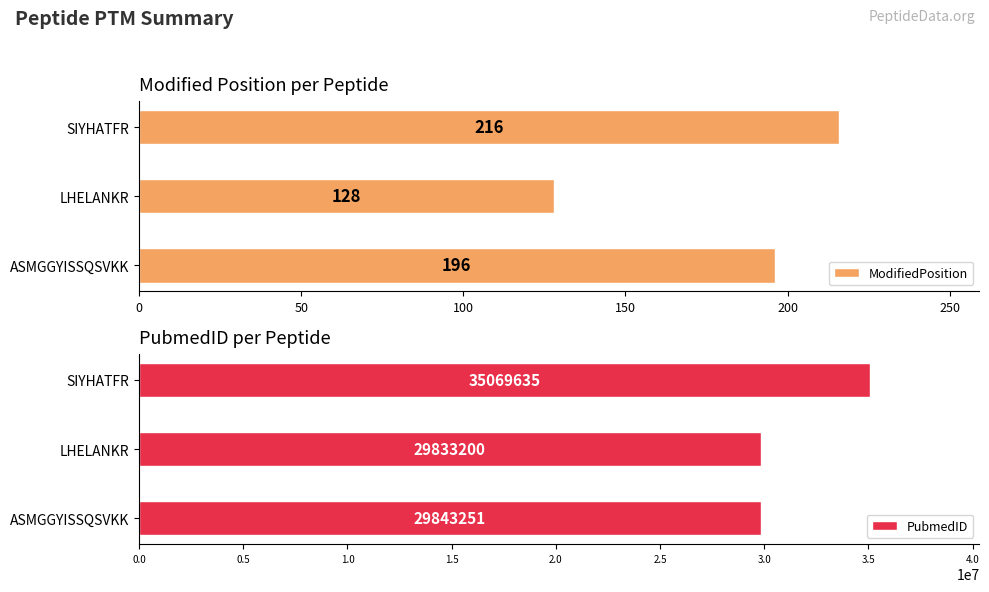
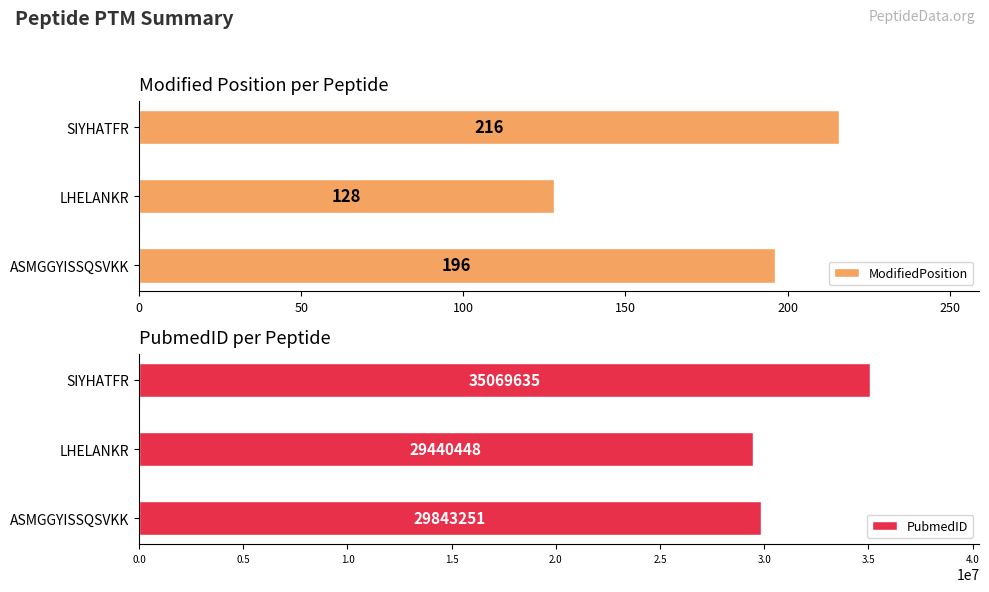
  {
    "Modified Position per Peptide": {
      "SIYHATFR": 216,
      "LHELANKR": 128,
      "ASMGGYISSQSVKK": 196
    },
    "PubmedID per Peptide": {
      "SIYHATFR": 35069635,
-     "LHELANKR": 29833200,
+     "LHELANKR": 29440448,
      "ASMGGYISSQSVKK": 29843251
    }
  }
